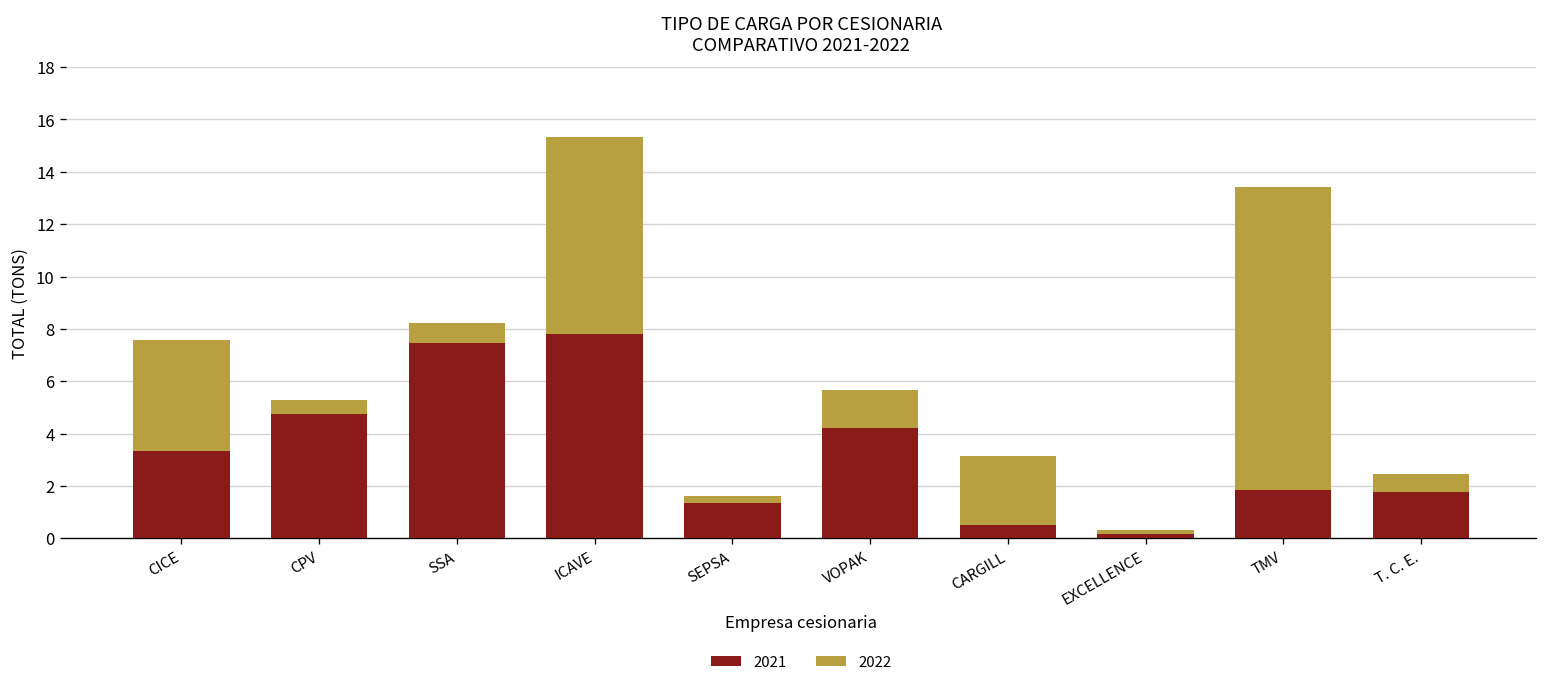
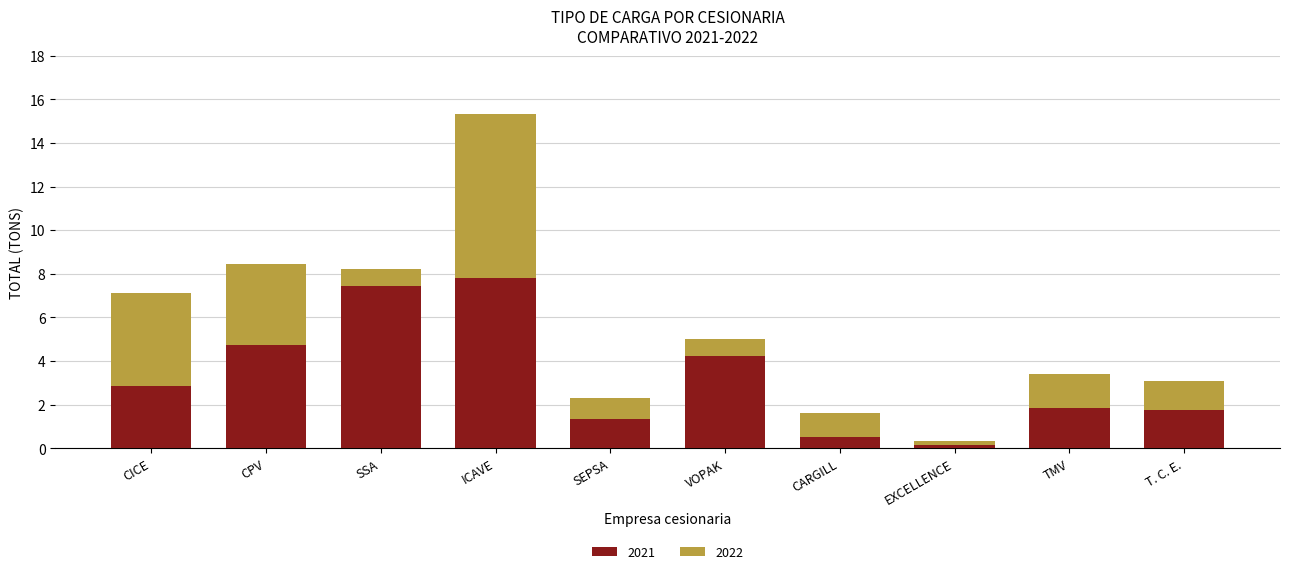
  {
    "2021": {
-     "CICE": 3.3,
+     "CICE": 2.9,
      "CPV": 4.8,
      "SSA": 7.5,
      "ICAVE": 7.8,
      "SEPSA": 1.3,
      "VOPAK": 4.2,
      "CARGILL": 0.5,
      "EXCELLENCE": 0.2,
      "TMV": 1.9,
      "T. C. E.": 1.8
    },
    "2022": {
      "CICE": 4.3,
-     "CPV": 0.5,
+     "CPV": 3.7,
      "SSA": 0.8,
      "ICAVE": 7.5,
-     "SEPSA": 0.3,
-     "VOPAK": 1.4,
-     "CARGILL": 2.6,
+     "SEPSA": 1.0,
+     "VOPAK": 0.8,
+     "CARGILL": 1.1,
      "EXCELLENCE": 0.2,
-     "TMV": 11.6,
-     "T. C. E.": 0.7
+     "TMV": 1.6,
+     "T. C. E.": 1.3
    }
  }
